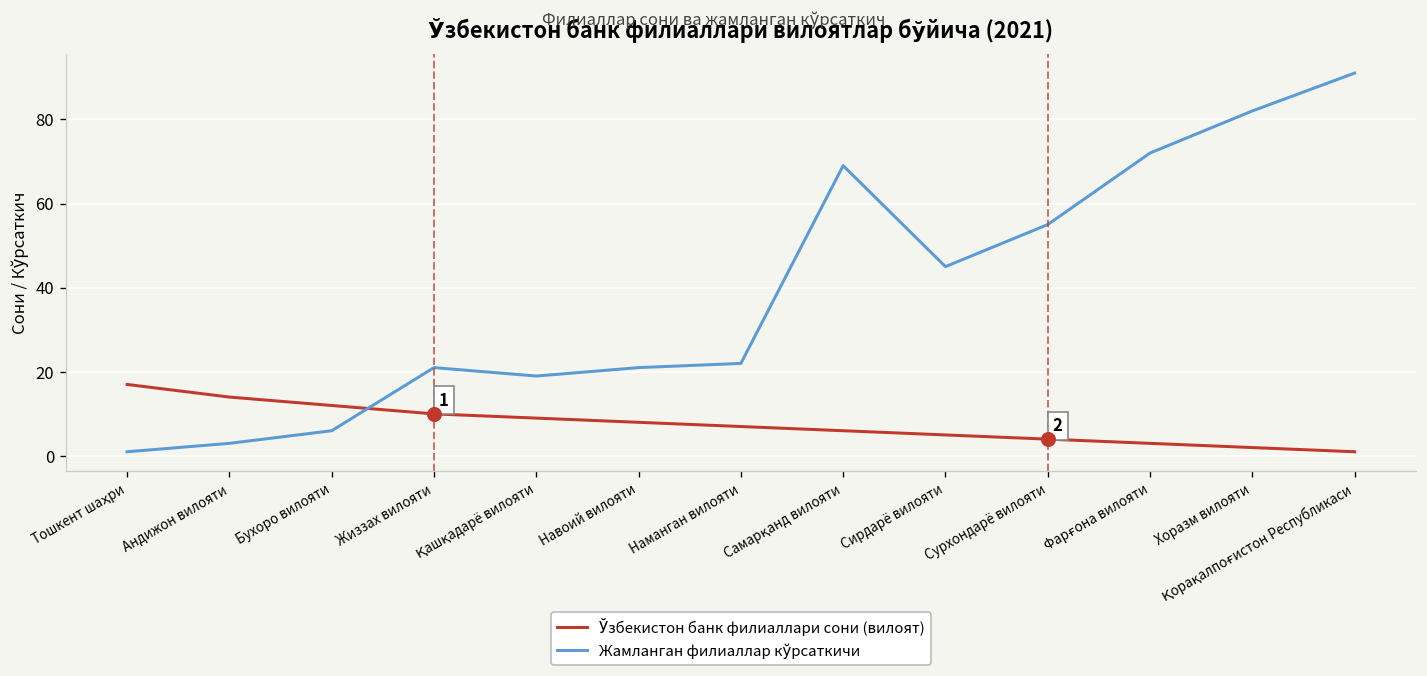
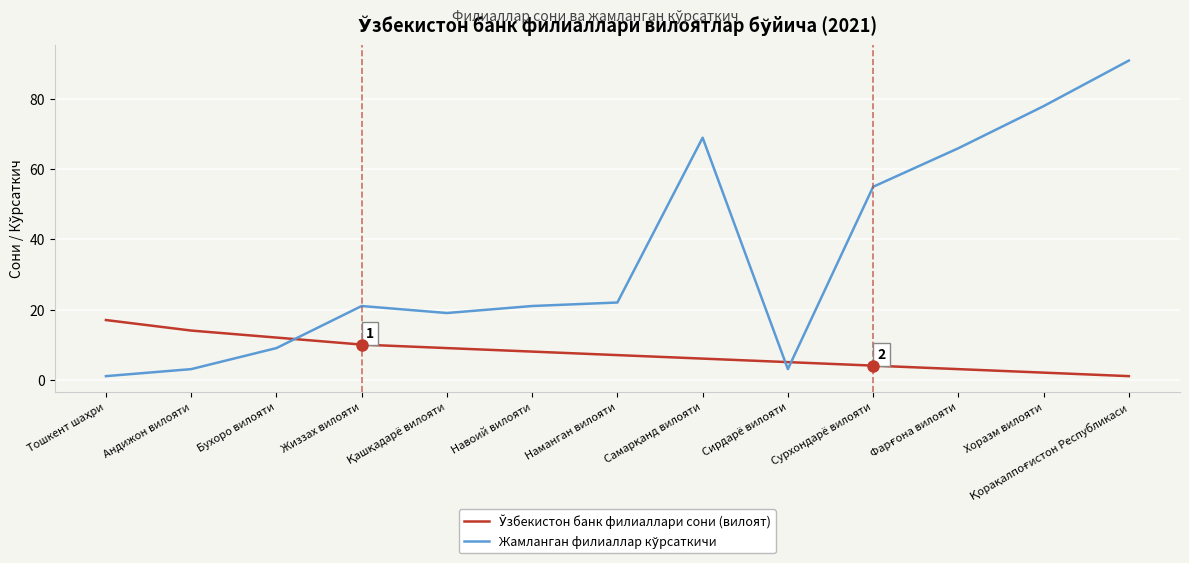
  {
    "Жамланган филиаллар кўрсаткичи": {
      "Тошкент шаҳри": 1,
      "Андижон вилояти": 3,
-     "Бухоро вилояти": 6,
+     "Бухоро вилояти": 9,
      "Жиззах вилояти": 21,
      "Қашқадарё вилояти": 19,
      "Навоий вилояти": 21,
      "Наманган вилояти": 22,
      "Самарқанд вилояти": 69,
-     "Сирдарё вилояти": 45,
+     "Сирдарё вилояти": 3,
      "Сурхондарё вилояти": 55,
-     "Фарғона вилояти": 72,
-     "Хоразм вилояти": 82,
+     "Фарғона вилояти": 66,
+     "Хоразм вилояти": 78,
      "Қорақалпоғистон Республикаси": 91
    }
  }
